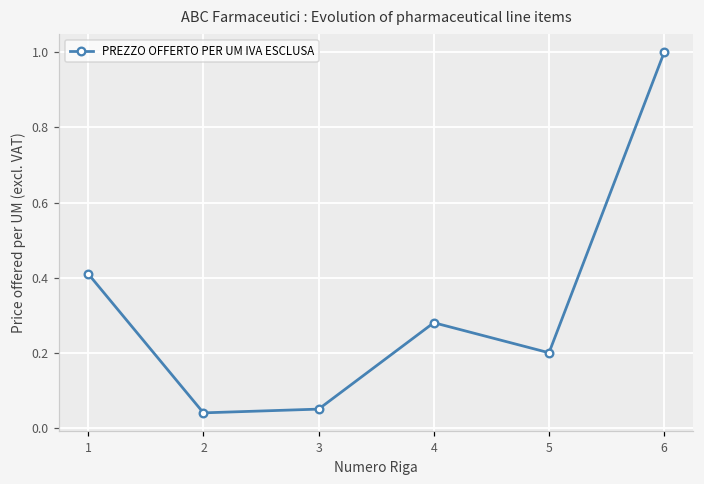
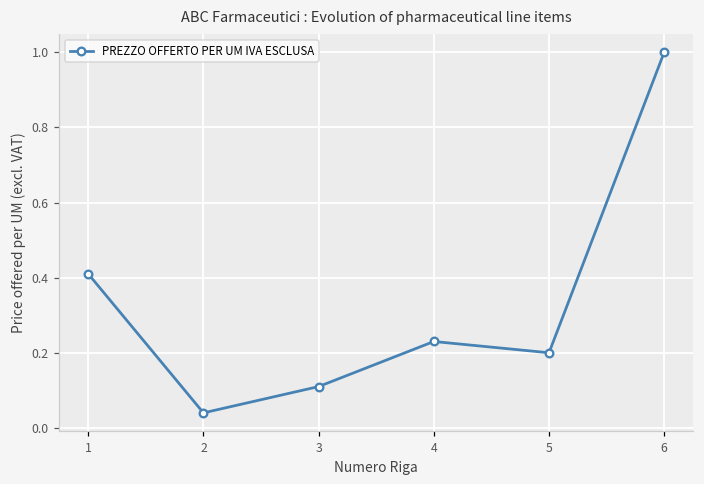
  {
    "1": 0.41,
    "2": 0.04,
-   "3": 0.05,
-   "4": 0.28,
+   "3": 0.11,
+   "4": 0.23,
    "5": 0.20,
    "6": 1.00
  }
